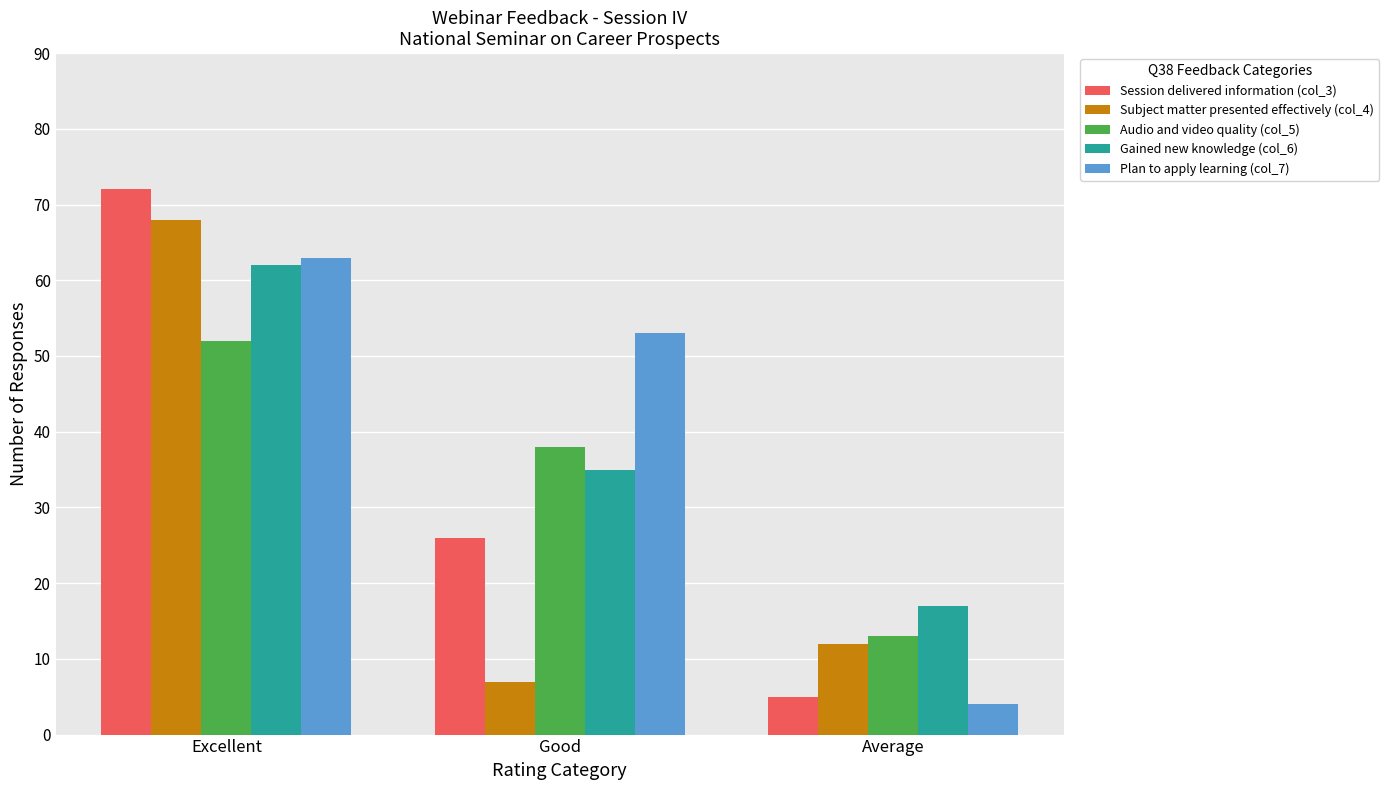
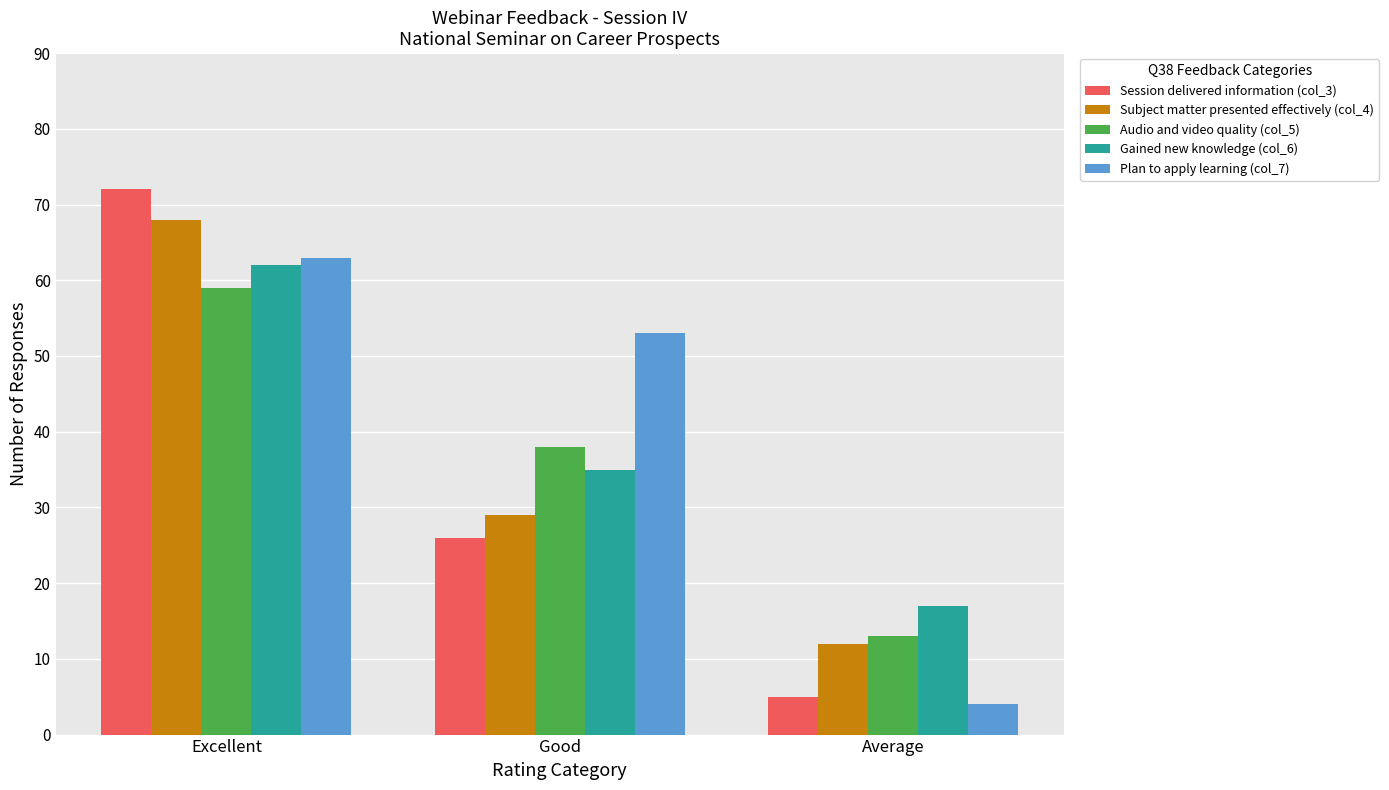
  {
    "Session delivered information (col_3)": {
      "Excellent": 72,
      "Good": 26,
      "Average": 5
    },
    "Subject matter presented effectively (col_4)": {
      "Excellent": 68,
-     "Good": 7,
+     "Good": 29,
      "Average": 12
    },
    "Audio and video quality (col_5)": {
-     "Excellent": 52,
+     "Excellent": 59,
      "Good": 38,
      "Average": 13
    },
    "Gained new knowledge (col_6)": {
      "Excellent": 62,
      "Good": 35,
      "Average": 17
    },
    "Plan to apply learning (col_7)": {
      "Excellent": 63,
      "Good": 53,
      "Average": 4
    }
  }
